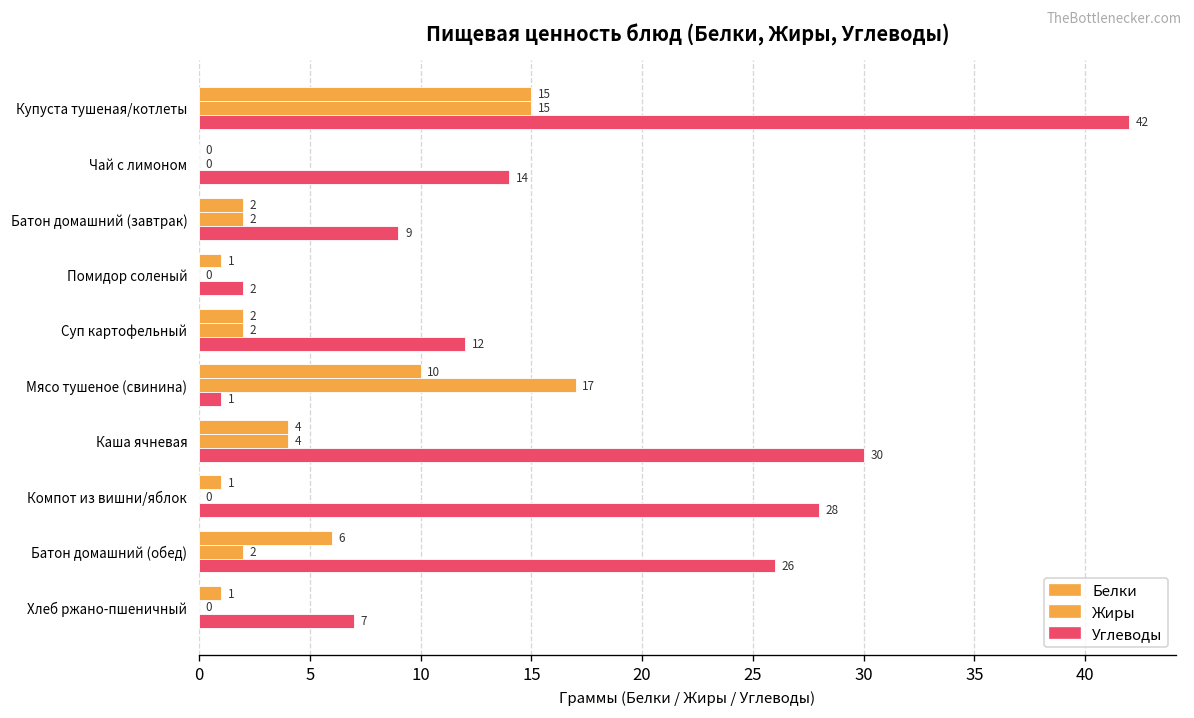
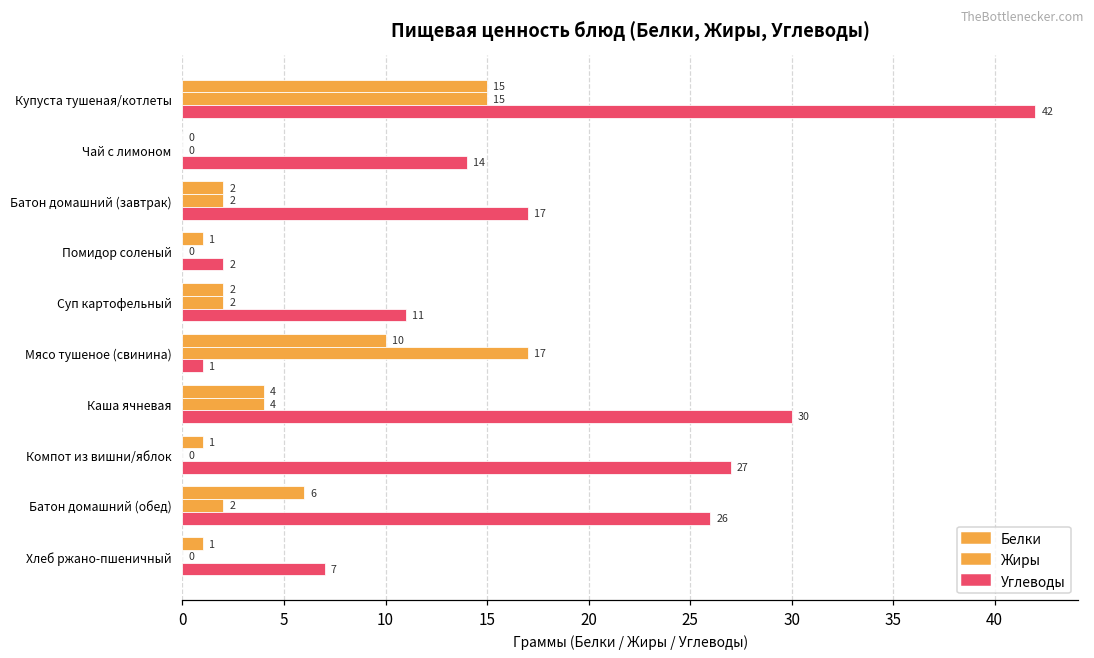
  {
    "Углеводы": {
      "Купуста тушеная/котлеты": 42,
      "Чай с лимоном": 14,
-     "Батон домашний (завтрак)": 9,
+     "Батон домашний (завтрак)": 17,
      "Помидор соленый": 2,
-     "Суп картофельный": 12,
+     "Суп картофельный": 11,
      "Мясо тушеное (свинина)": 1,
      "Каша ячневая": 30,
-     "Компот из вишни/яблок": 28,
+     "Компот из вишни/яблок": 27,
      "Батон домашний (обед)": 26,
      "Хлеб ржано-пшеничный": 7
    }
  }
